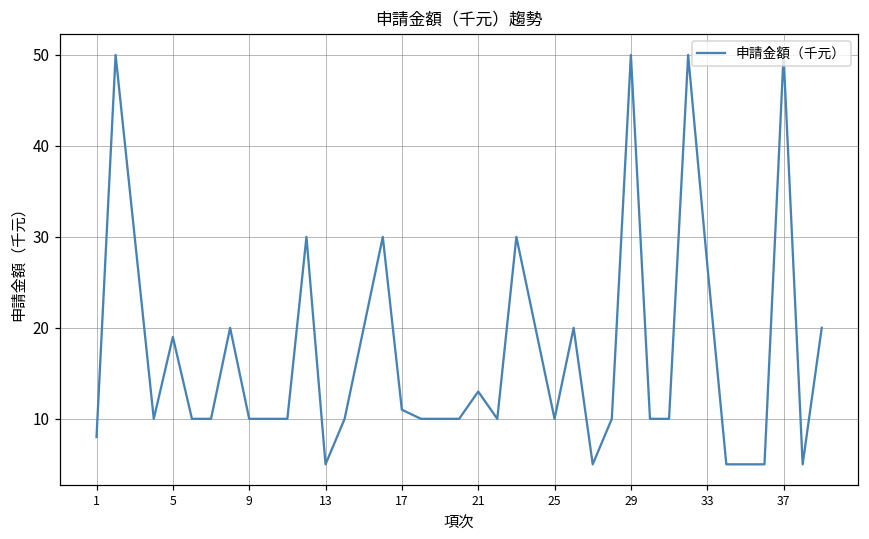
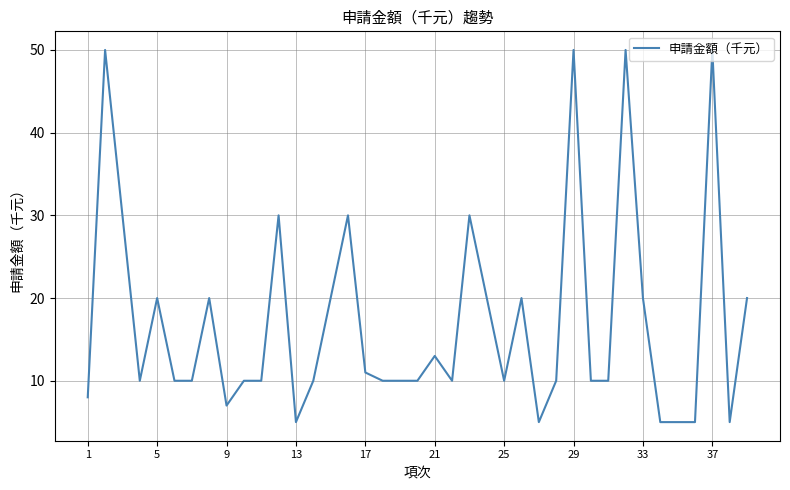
  {
    "1": 8,
-   "5": 19,
-   "9": 10,
+   "5": 20,
+   "9": 7,
    "13": 5,
    "17": 11,
    "21": 13,
    "25": 10,
    "29": 50,
-   "33": 27
+   "33": 20
  }
